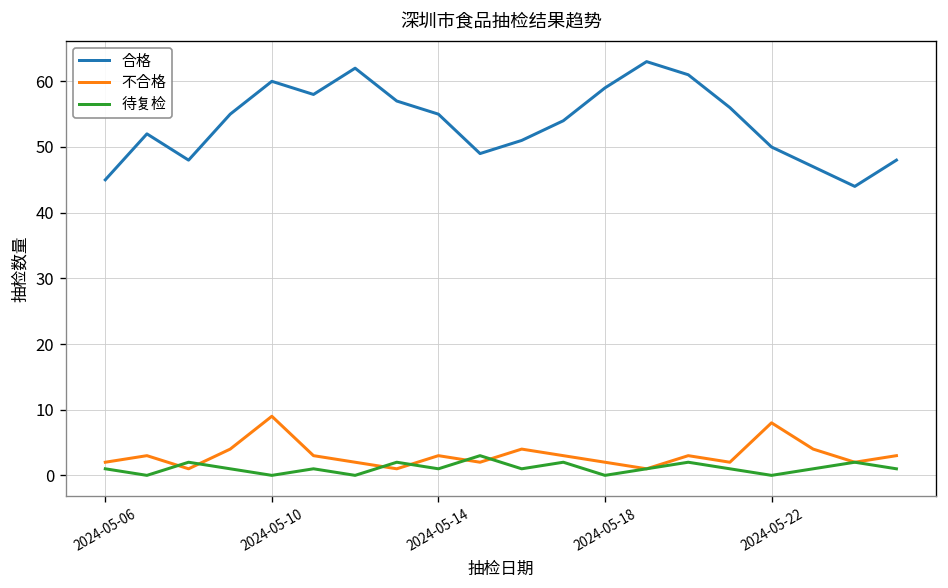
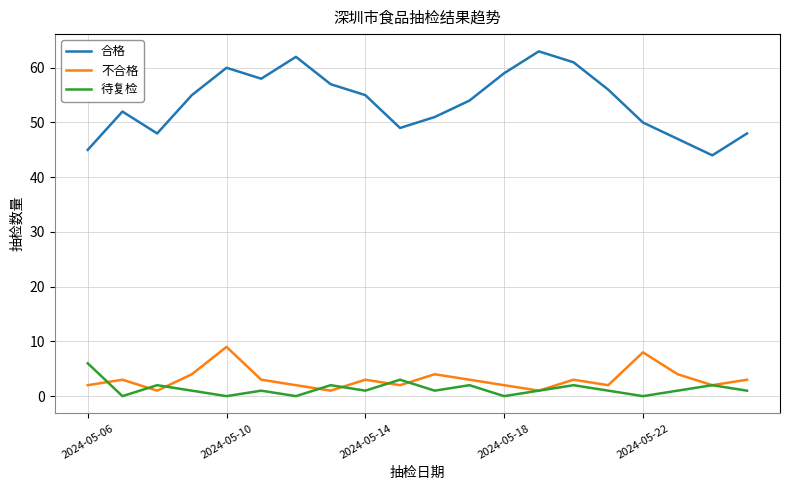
  {
    "合格": {
      "2024-05-06": 45,
      "2024-05-10": 60,
      "2024-05-14": 55,
      "2024-05-18": 59,
      "2024-05-22": 50
    },
    "不合格": {
      "2024-05-06": 2,
      "2024-05-10": 9,
      "2024-05-14": 3,
      "2024-05-18": 2,
      "2024-05-22": 8
    },
    "待复检": {
-     "2024-05-06": 1,
+     "2024-05-06": 6,
      "2024-05-10": 0,
      "2024-05-14": 1,
      "2024-05-18": 0,
      "2024-05-22": 0
    }
  }
